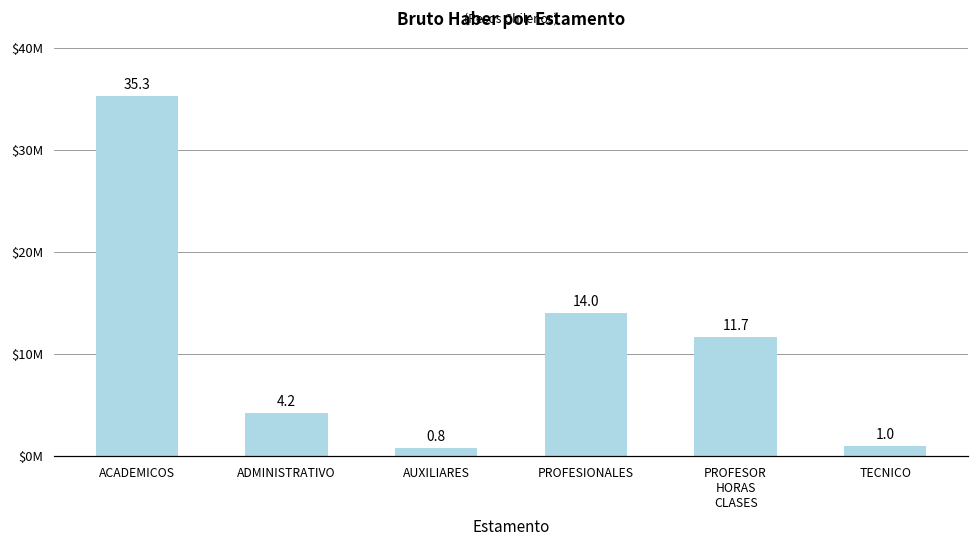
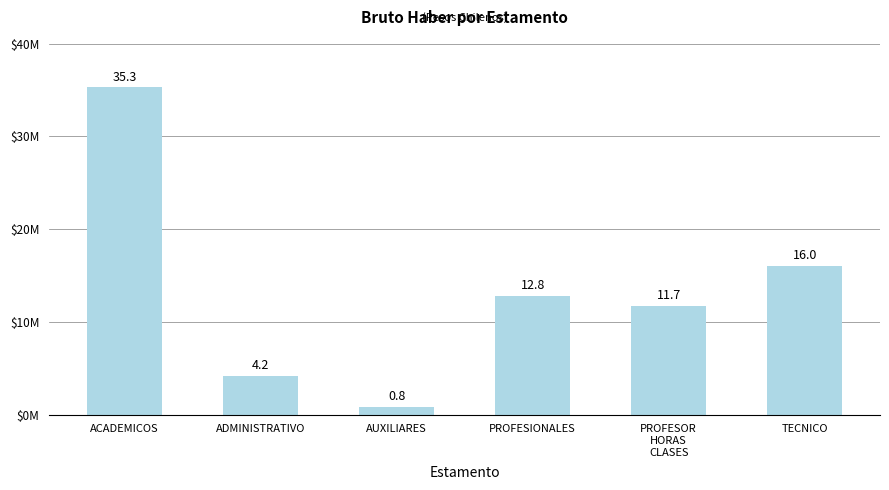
  {
-   "PROFESIONALES": 14.0,
-   "TECNICO": 1.0
+   "PROFESIONALES": 12.8,
+   "TECNICO": 16.0
  }
